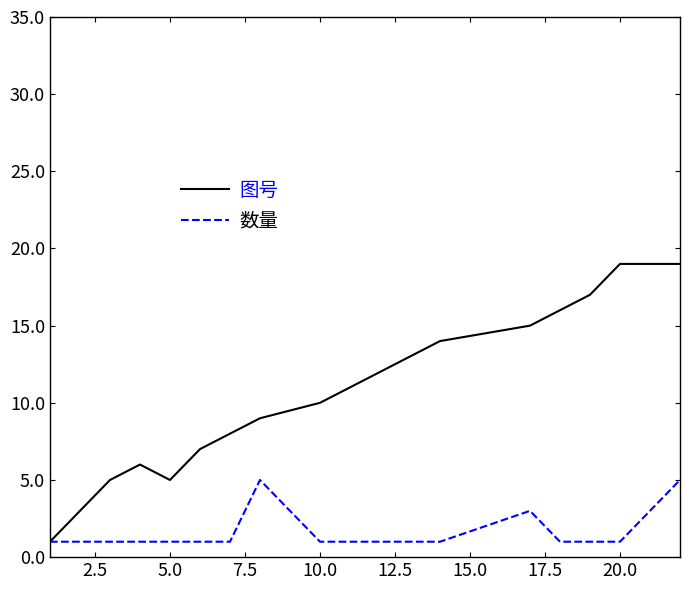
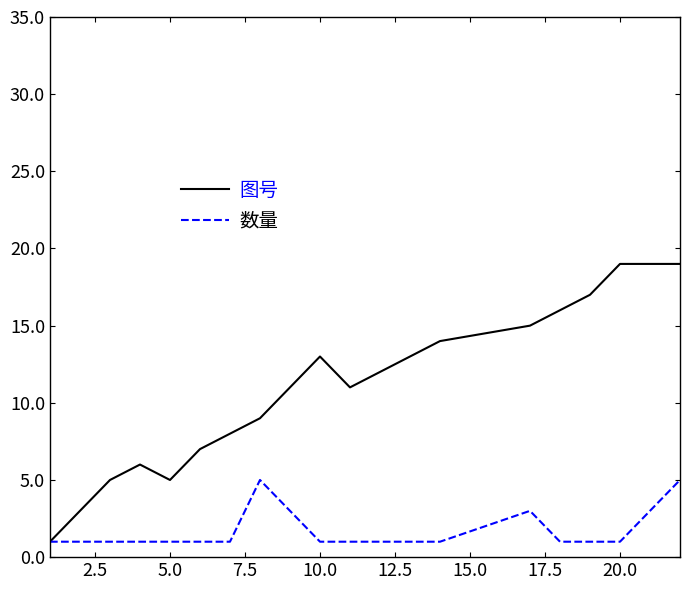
  {
    "图号": {
      "5.0": 5,
-     "10.0": 10,
+     "10.0": 13,
      "20.0": 19
    },
    "数量": {
      "5.0": 1,
      "10.0": 1,
      "20.0": 1
    }
  }
